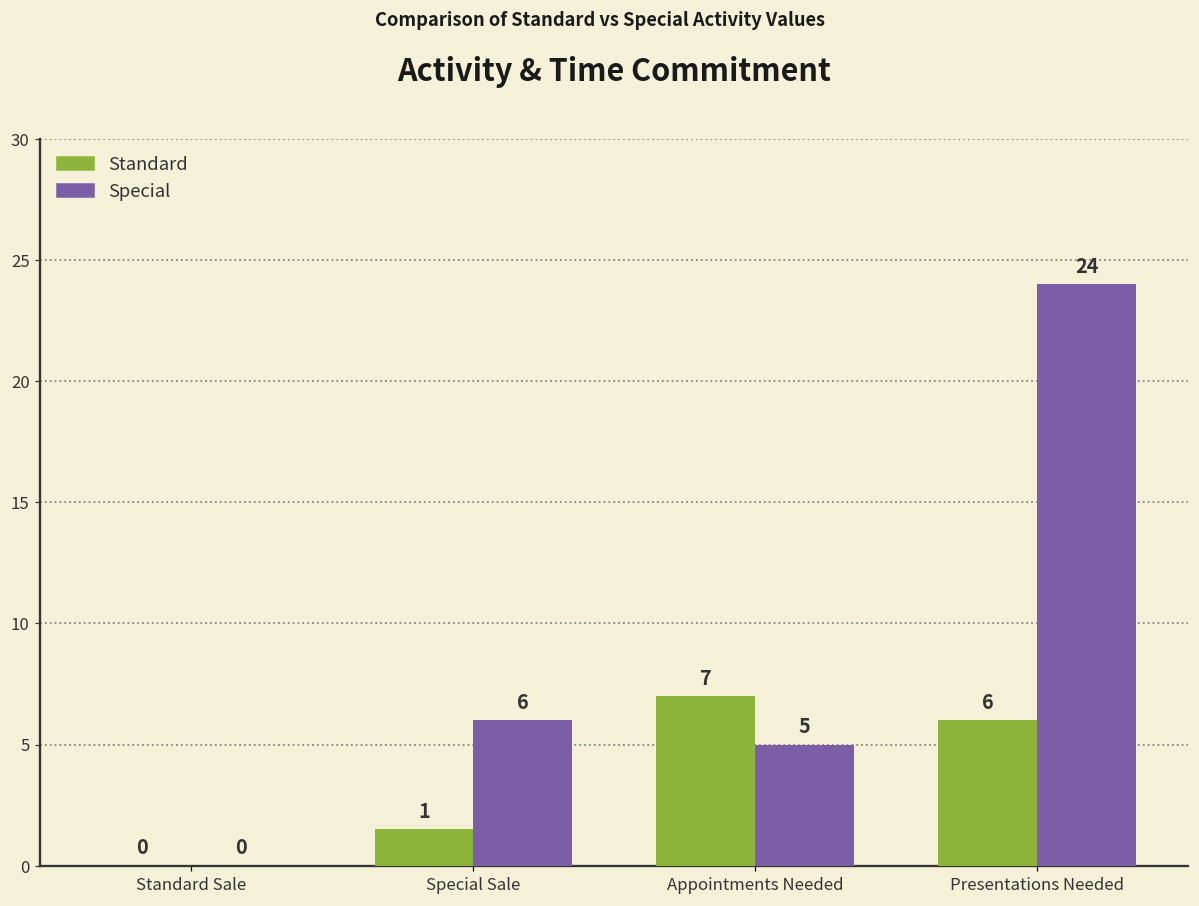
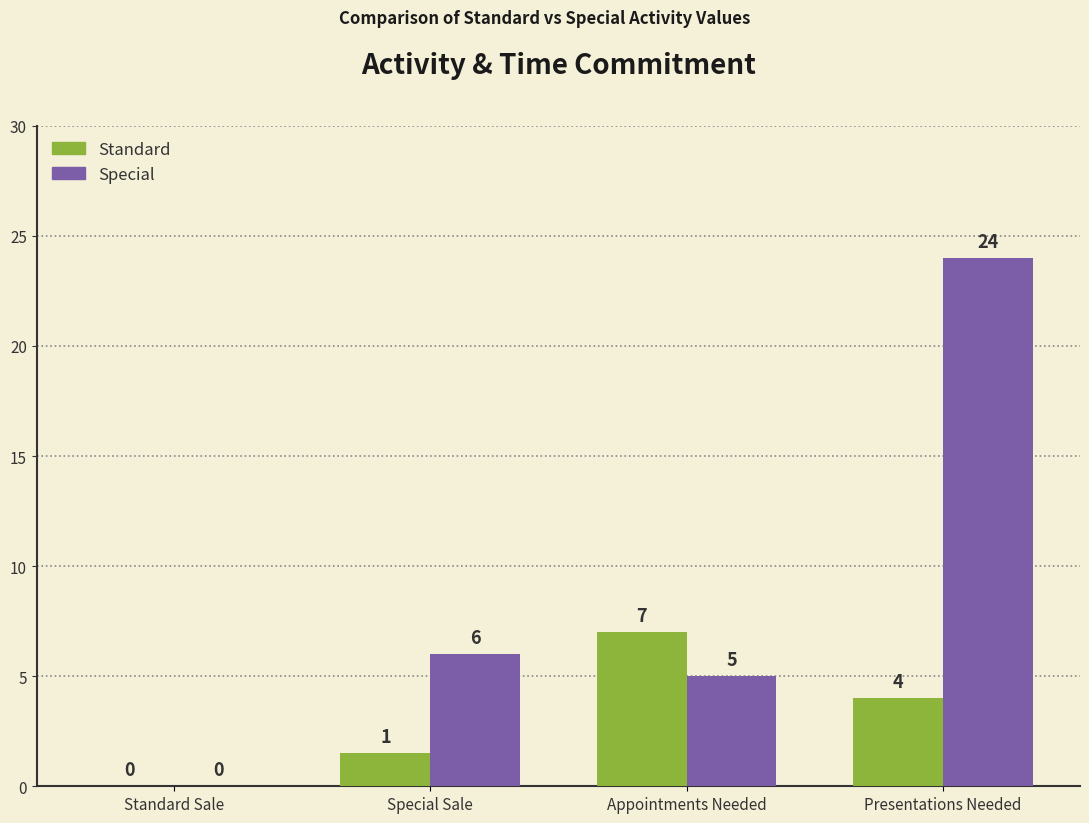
  {
    "Standard": {
      "Standard Sale": 0,
      "Special Sale": 1,
      "Appointments Needed": 7,
-     "Presentations Needed": 6
+     "Presentations Needed": 4
    },
    "Special": {
      "Standard Sale": 0,
      "Special Sale": 6,
      "Appointments Needed": 5,
      "Presentations Needed": 24
    }
  }
